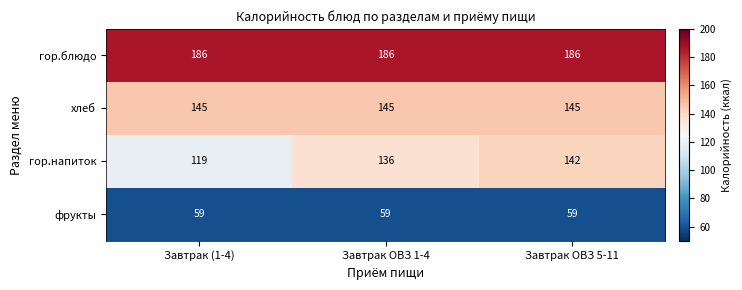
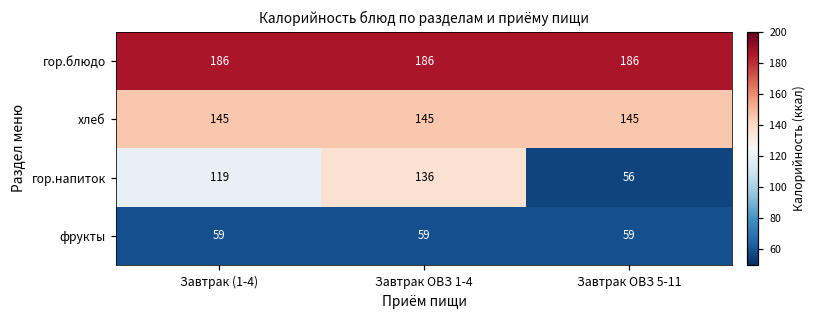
  {
    "гор.блюдо": {
      "Завтрак (1-4)": 186,
      "Завтрак ОВЗ 1-4": 186,
      "Завтрак ОВЗ 5-11": 186
    },
    "хлеб": {
      "Завтрак (1-4)": 145,
      "Завтрак ОВЗ 1-4": 145,
      "Завтрак ОВЗ 5-11": 145
    },
    "гор.напиток": {
      "Завтрак (1-4)": 119,
      "Завтрак ОВЗ 1-4": 136,
-     "Завтрак ОВЗ 5-11": 142
+     "Завтрак ОВЗ 5-11": 56
    },
    "фрукты": {
      "Завтрак (1-4)": 59,
      "Завтрак ОВЗ 1-4": 59,
      "Завтрак ОВЗ 5-11": 59
    }
  }
